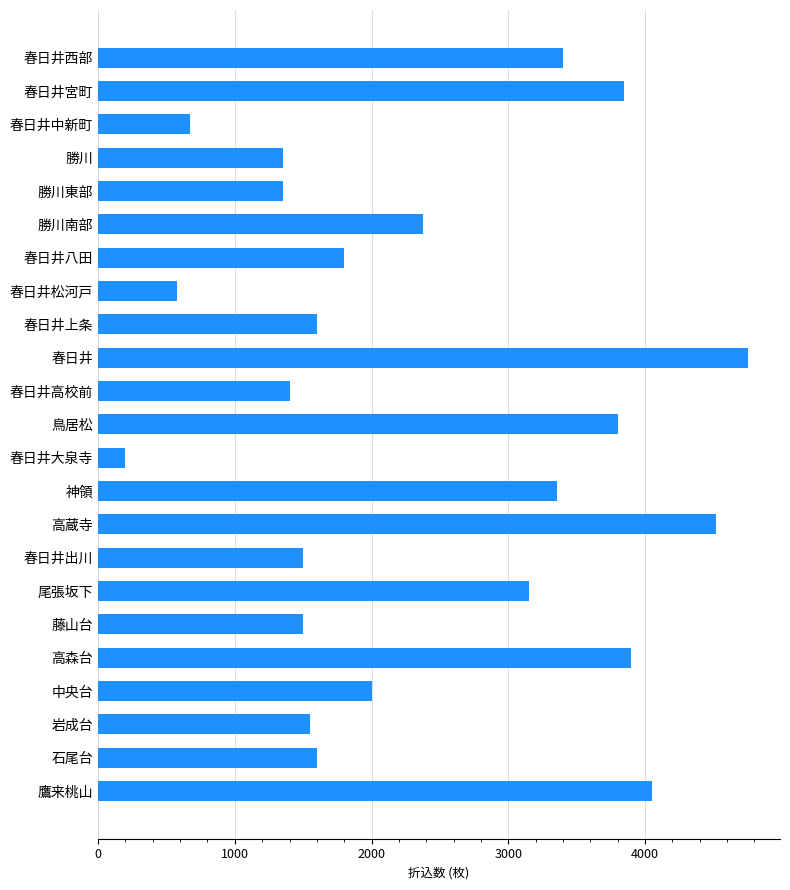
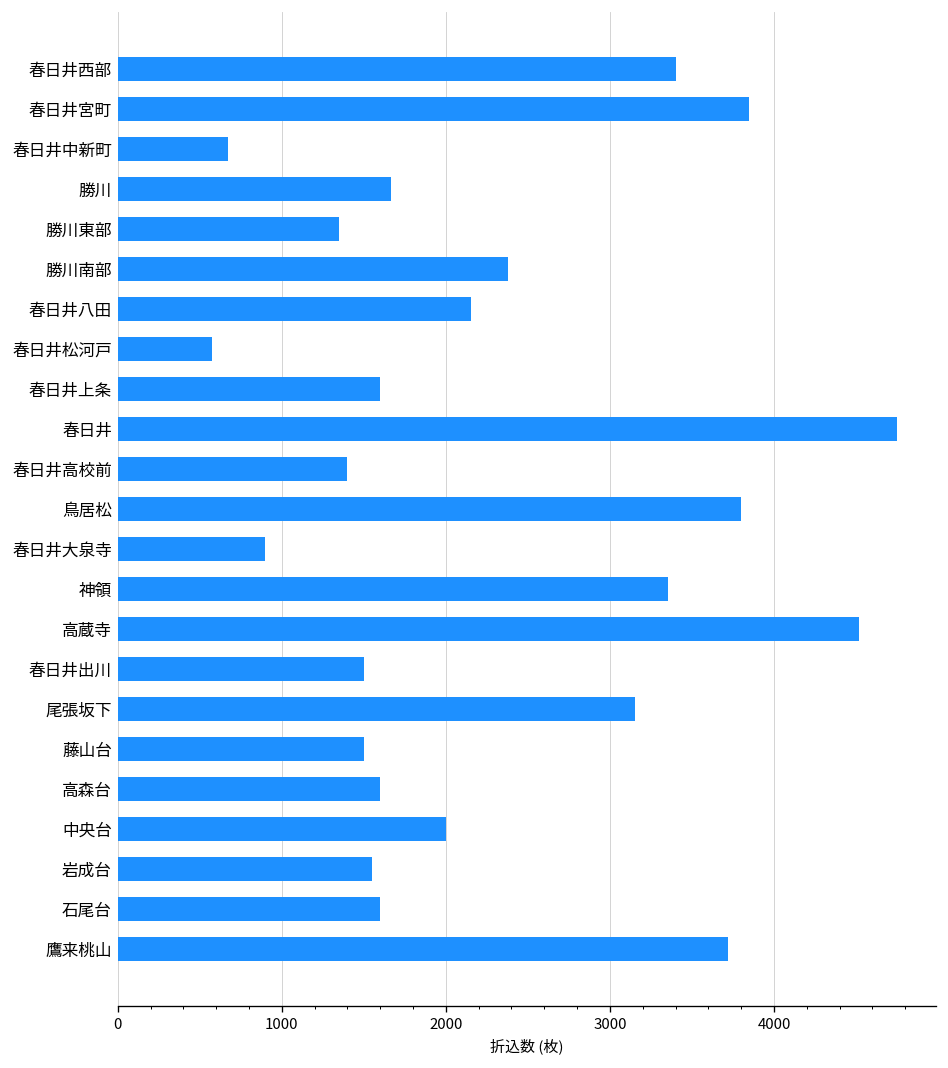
  {
    "春日井西部": 3400,
    "春日井宮町": 3850,
    "春日井中新町": 680,
-   "勝川": 1350,
+   "勝川": 1660,
    "勝川東部": 1350,
    "勝川南部": 2380,
-   "春日井八田": 1800,
+   "春日井八田": 2160,
    "春日井松河戸": 580,
    "春日井上条": 1600,
    "春日井": 4750,
    "春日井高校前": 1400,
    "鳥居松": 3800,
-   "春日井大泉寺": 200,
+   "春日井大泉寺": 900,
    "神領": 3360,
    "高蔵寺": 4520,
    "春日井出川": 1500,
    "尾張坂下": 3150,
    "藤山台": 1500,
-   "高森台": 3900,
+   "高森台": 1600,
    "中央台": 2000,
    "岩成台": 1550,
    "石尾台": 1600,
-   "鷹来桃山": 4050
+   "鷹来桃山": 3720
  }
